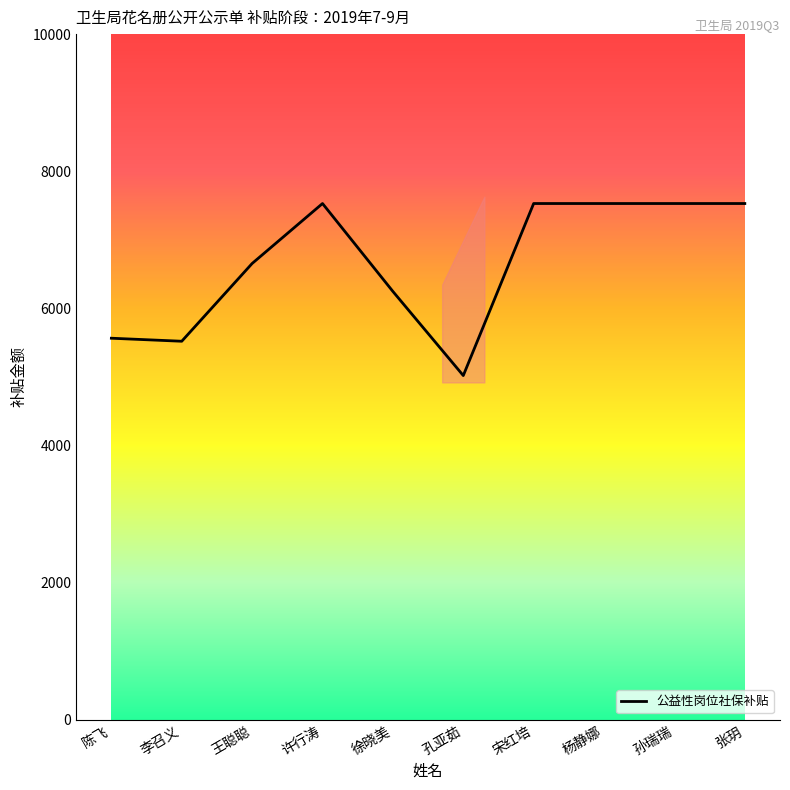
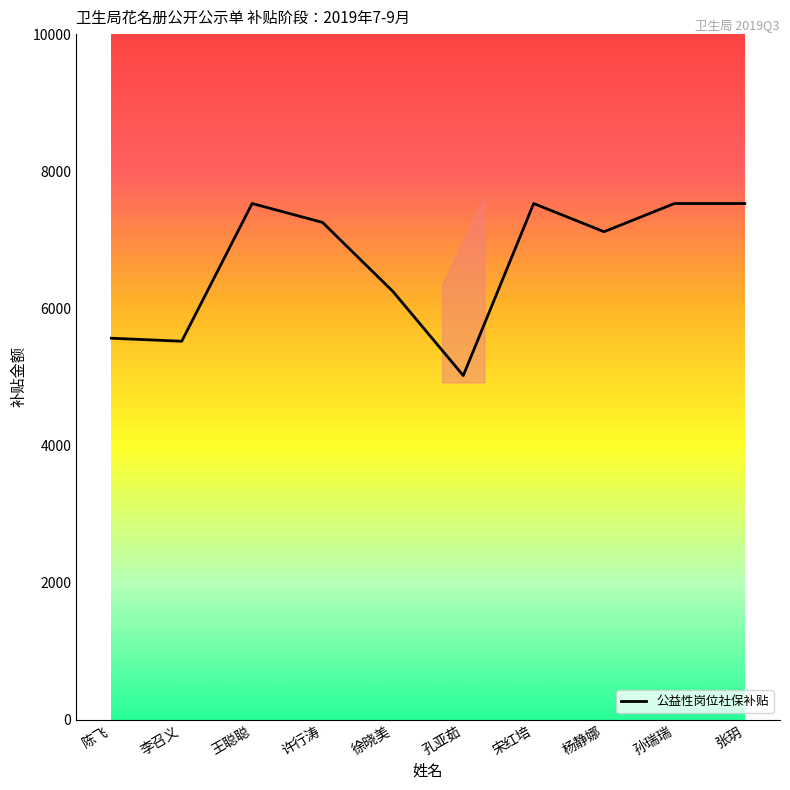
  {
    "公益性岗位社保补贴": {
      "陈飞": 5600,
      "李召义": 5500,
-     "王聪聪": 6700,
-     "许行涛": 7500,
+     "王聪聪": 7500,
+     "许行涛": 7300,
      "徐晓美": 6200,
      "孔亚茹": 5000,
      "宋红培": 7500,
-     "杨静娜": 7500,
+     "杨静娜": 7100,
      "孙瑞瑞": 7500,
      "张玥": 7500
    }
  }
